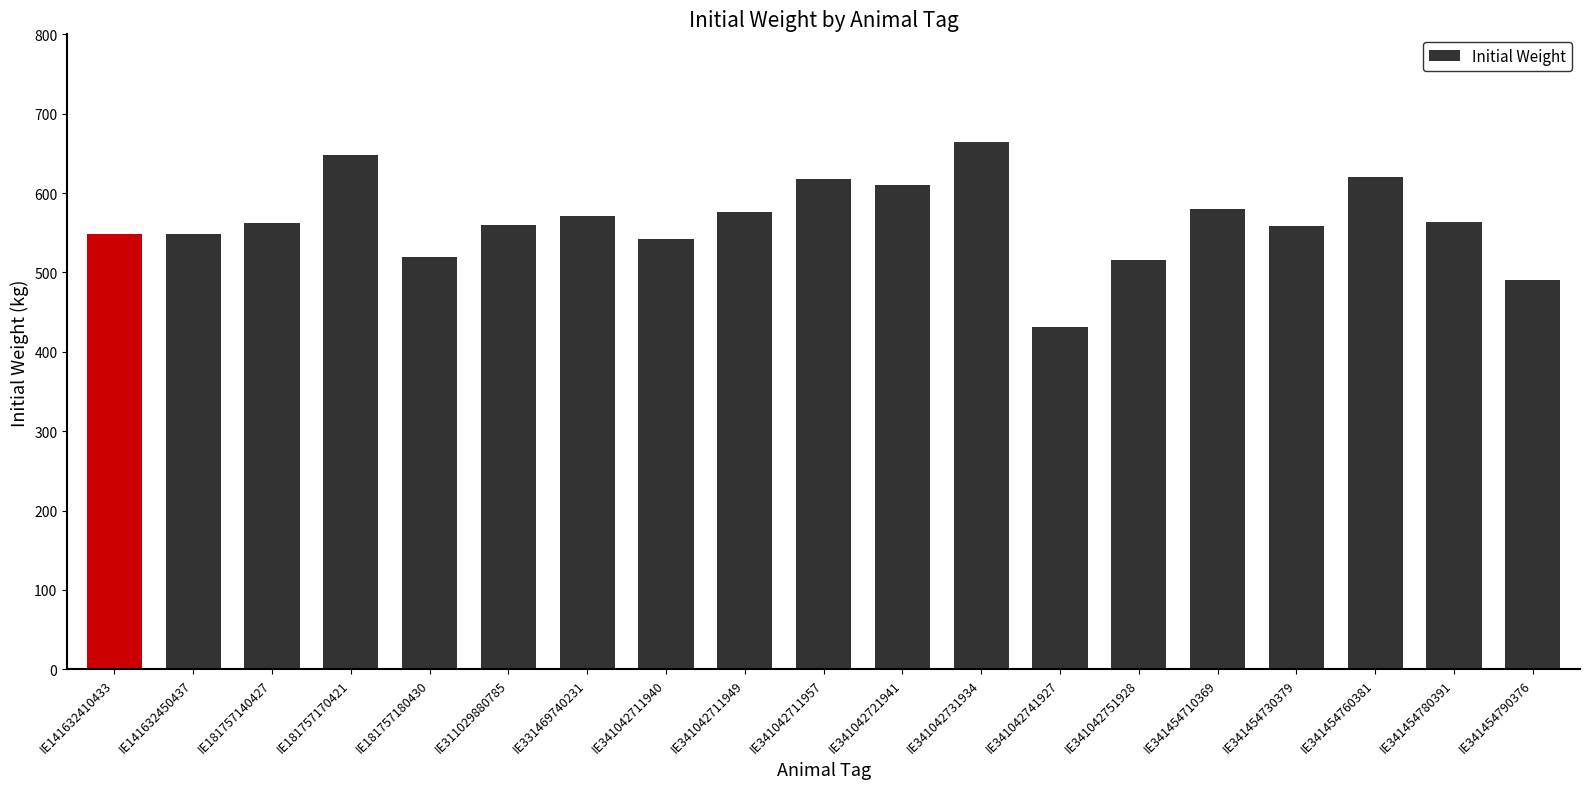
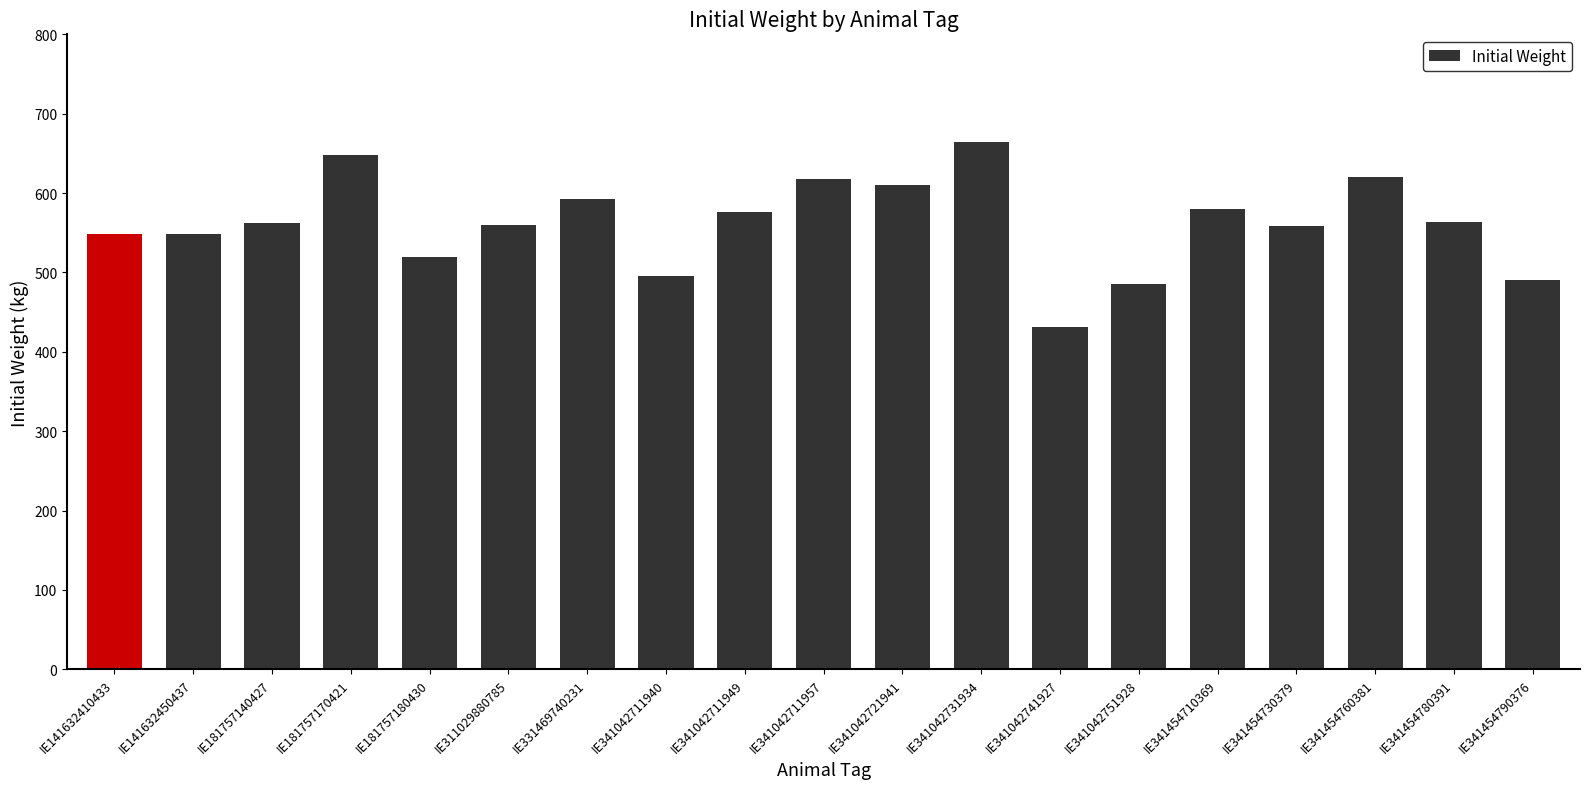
  {
    "IE141632410433": 550,
    "IE141632450437": 550,
    "IE181757140427": 560,
    "IE181757170421": 650,
    "IE181757180430": 520,
    "IE311029880785": 560,
-   "IE331469740231": 570,
-   "IE341042711940": 540,
+   "IE331469740231": 590,
+   "IE341042711940": 500,
    "IE341042711949": 580,
    "IE341042711957": 620,
    "IE341042721941": 610,
    "IE341042731934": 660,
    "IE341042741927": 430,
-   "IE341042751928": 520,
+   "IE341042751928": 490,
    "IE341454710369": 580,
    "IE341454730379": 560,
    "IE341454760381": 620,
    "IE341454780391": 560,
    "IE341454790376": 490
  }
